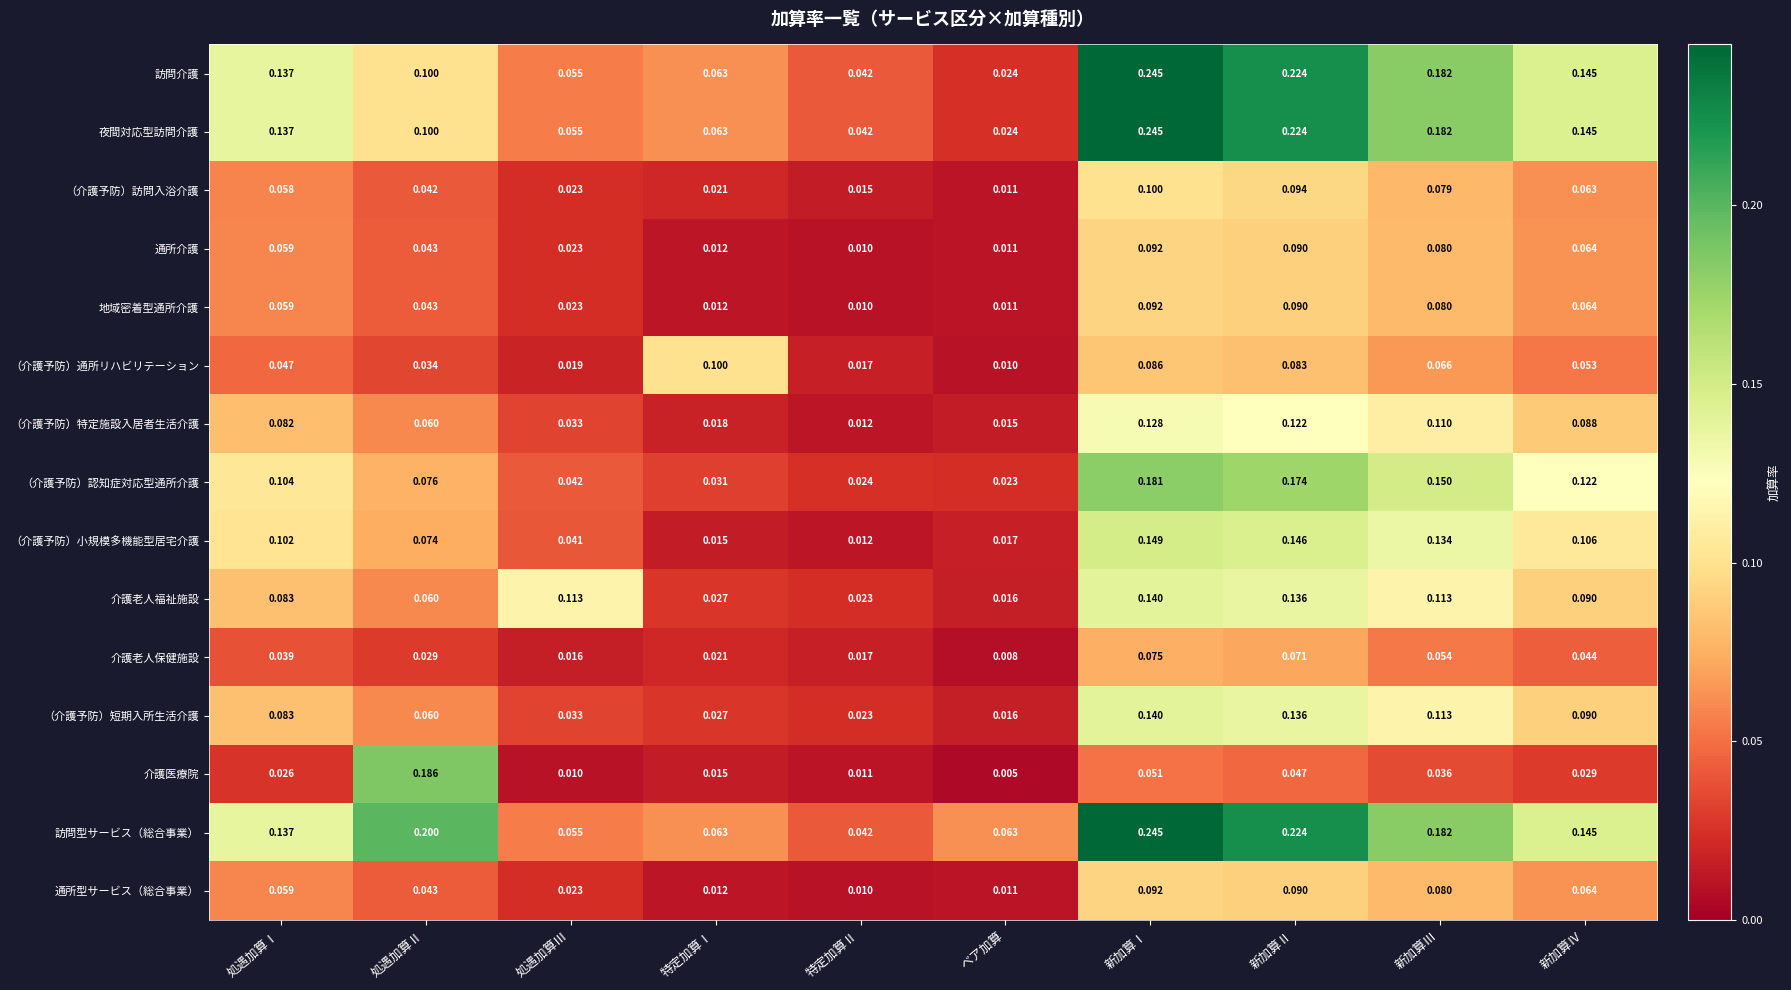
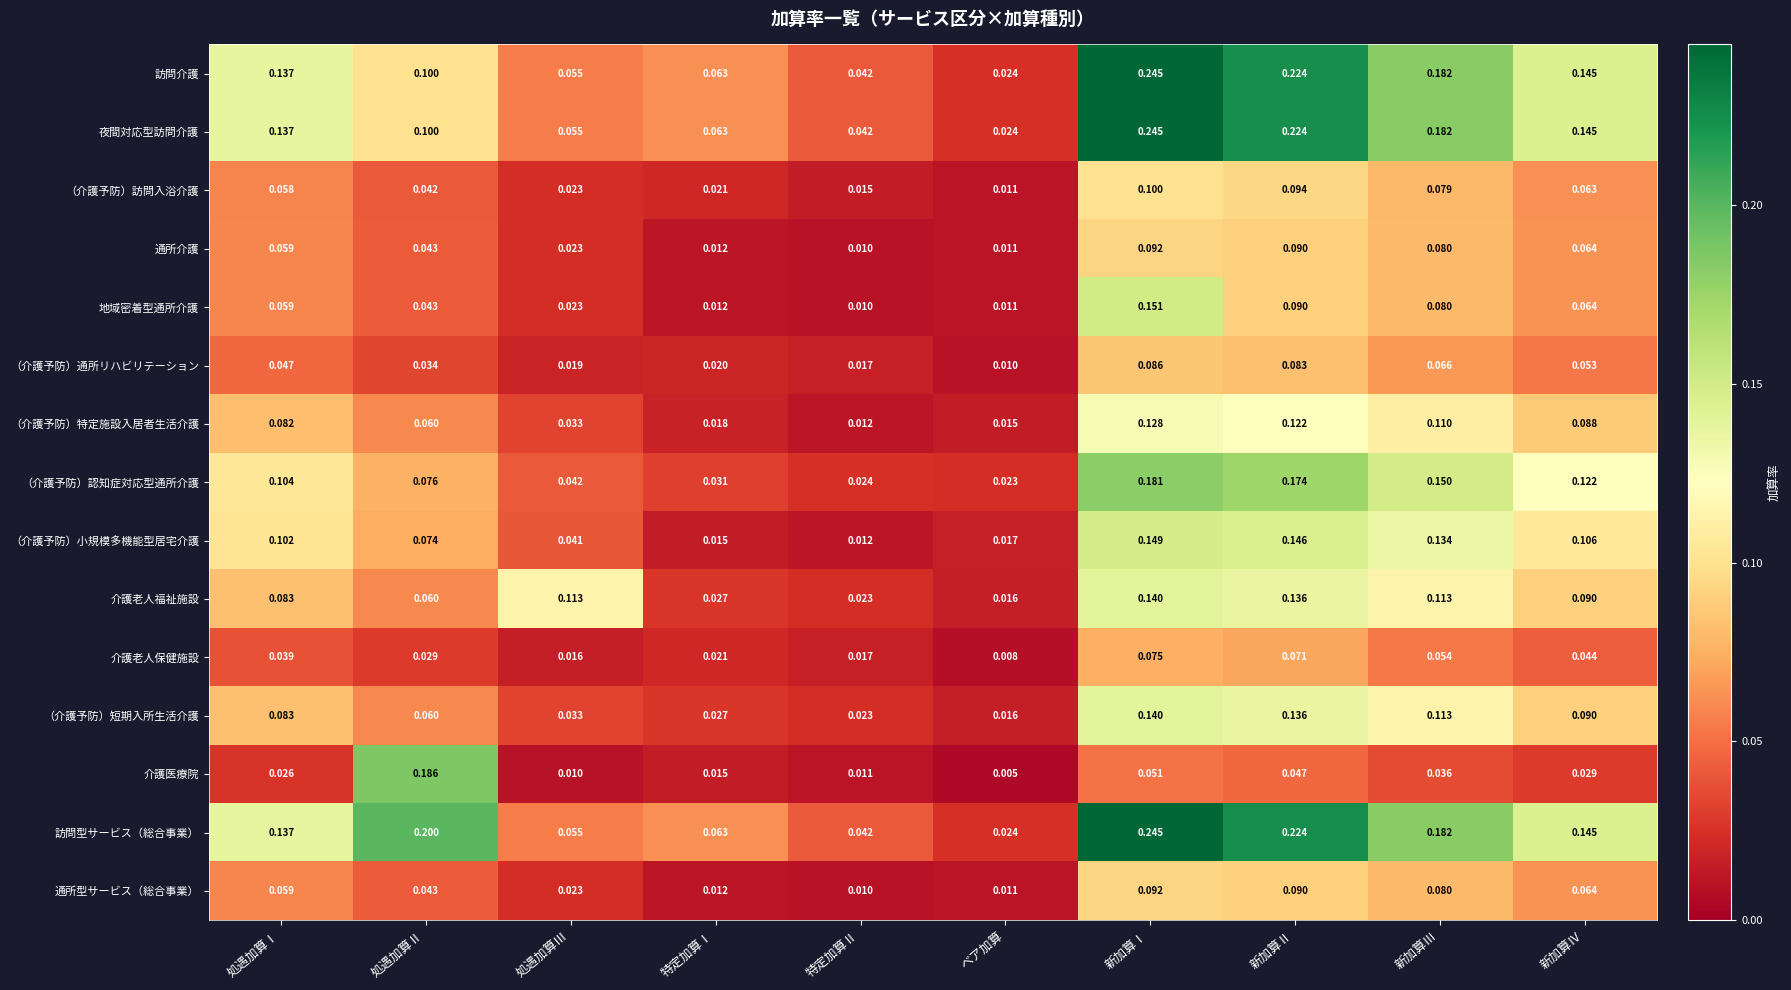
  {
    "訪問介護": {
      "処遇加算Ⅰ": 0.137,
      "処遇加算Ⅱ": 0.100,
      "処遇加算Ⅲ": 0.055,
      "特定加算Ⅰ": 0.063,
      "特定加算Ⅱ": 0.042,
      "ベア加算": 0.024,
      "新加算Ⅰ": 0.245,
      "新加算Ⅱ": 0.224,
      "新加算Ⅲ": 0.182,
      "新加算Ⅳ": 0.145
    },
    "夜間対応型訪問介護": {
      "処遇加算Ⅰ": 0.137,
      "処遇加算Ⅱ": 0.100,
      "処遇加算Ⅲ": 0.055,
      "特定加算Ⅰ": 0.063,
      "特定加算Ⅱ": 0.042,
      "ベア加算": 0.024,
      "新加算Ⅰ": 0.245,
      "新加算Ⅱ": 0.224,
      "新加算Ⅲ": 0.182,
      "新加算Ⅳ": 0.145
    },
    "（介護予防）訪問入浴介護": {
      "処遇加算Ⅰ": 0.058,
      "処遇加算Ⅱ": 0.042,
      "処遇加算Ⅲ": 0.023,
      "特定加算Ⅰ": 0.021,
      "特定加算Ⅱ": 0.015,
      "ベア加算": 0.011,
      "新加算Ⅰ": 0.100,
      "新加算Ⅱ": 0.094,
      "新加算Ⅲ": 0.079,
      "新加算Ⅳ": 0.063
    },
    "通所介護": {
      "処遇加算Ⅰ": 0.059,
      "処遇加算Ⅱ": 0.043,
      "処遇加算Ⅲ": 0.023,
      "特定加算Ⅰ": 0.012,
      "特定加算Ⅱ": 0.010,
      "ベア加算": 0.011,
      "新加算Ⅰ": 0.092,
      "新加算Ⅱ": 0.090,
      "新加算Ⅲ": 0.080,
      "新加算Ⅳ": 0.064
    },
    "地域密着型通所介護": {
      "処遇加算Ⅰ": 0.059,
      "処遇加算Ⅱ": 0.043,
      "処遇加算Ⅲ": 0.023,
      "特定加算Ⅰ": 0.012,
      "特定加算Ⅱ": 0.010,
      "ベア加算": 0.011,
-     "新加算Ⅰ": 0.092,
+     "新加算Ⅰ": 0.151,
      "新加算Ⅱ": 0.090,
      "新加算Ⅲ": 0.080,
      "新加算Ⅳ": 0.064
    },
    "（介護予防）通所リハビリテーション": {
      "処遇加算Ⅰ": 0.047,
      "処遇加算Ⅱ": 0.034,
      "処遇加算Ⅲ": 0.019,
-     "特定加算Ⅰ": 0.100,
+     "特定加算Ⅰ": 0.020,
      "特定加算Ⅱ": 0.017,
      "ベア加算": 0.010,
      "新加算Ⅰ": 0.086,
      "新加算Ⅱ": 0.083,
      "新加算Ⅲ": 0.066,
      "新加算Ⅳ": 0.053
    },
    "（介護予防）特定施設入居者生活介護": {
      "処遇加算Ⅰ": 0.082,
      "処遇加算Ⅱ": 0.060,
      "処遇加算Ⅲ": 0.033,
      "特定加算Ⅰ": 0.018,
      "特定加算Ⅱ": 0.012,
      "ベア加算": 0.015,
      "新加算Ⅰ": 0.128,
      "新加算Ⅱ": 0.122,
      "新加算Ⅲ": 0.110,
      "新加算Ⅳ": 0.088
    },
    "（介護予防）認知症対応型通所介護": {
      "処遇加算Ⅰ": 0.104,
      "処遇加算Ⅱ": 0.076,
      "処遇加算Ⅲ": 0.042,
      "特定加算Ⅰ": 0.031,
      "特定加算Ⅱ": 0.024,
      "ベア加算": 0.023,
      "新加算Ⅰ": 0.181,
      "新加算Ⅱ": 0.174,
      "新加算Ⅲ": 0.150,
      "新加算Ⅳ": 0.122
    },
    "（介護予防）小規模多機能型居宅介護": {
      "処遇加算Ⅰ": 0.102,
      "処遇加算Ⅱ": 0.074,
      "処遇加算Ⅲ": 0.041,
      "特定加算Ⅰ": 0.015,
      "特定加算Ⅱ": 0.012,
      "ベア加算": 0.017,
      "新加算Ⅰ": 0.149,
      "新加算Ⅱ": 0.146,
      "新加算Ⅲ": 0.134,
      "新加算Ⅳ": 0.106
    },
    "介護老人福祉施設": {
      "処遇加算Ⅰ": 0.083,
      "処遇加算Ⅱ": 0.060,
      "処遇加算Ⅲ": 0.113,
      "特定加算Ⅰ": 0.027,
      "特定加算Ⅱ": 0.023,
      "ベア加算": 0.016,
      "新加算Ⅰ": 0.140,
      "新加算Ⅱ": 0.136,
      "新加算Ⅲ": 0.113,
      "新加算Ⅳ": 0.090
    },
    "介護老人保健施設": {
      "処遇加算Ⅰ": 0.039,
      "処遇加算Ⅱ": 0.029,
      "処遇加算Ⅲ": 0.016,
      "特定加算Ⅰ": 0.021,
      "特定加算Ⅱ": 0.017,
      "ベア加算": 0.008,
      "新加算Ⅰ": 0.075,
      "新加算Ⅱ": 0.071,
      "新加算Ⅲ": 0.054,
      "新加算Ⅳ": 0.044
    },
    "（介護予防）短期入所生活介護": {
      "処遇加算Ⅰ": 0.083,
      "処遇加算Ⅱ": 0.060,
      "処遇加算Ⅲ": 0.033,
      "特定加算Ⅰ": 0.027,
      "特定加算Ⅱ": 0.023,
      "ベア加算": 0.016,
      "新加算Ⅰ": 0.140,
      "新加算Ⅱ": 0.136,
      "新加算Ⅲ": 0.113,
      "新加算Ⅳ": 0.090
    },
    "介護医療院": {
      "処遇加算Ⅰ": 0.026,
      "処遇加算Ⅱ": 0.186,
      "処遇加算Ⅲ": 0.010,
      "特定加算Ⅰ": 0.015,
      "特定加算Ⅱ": 0.011,
      "ベア加算": 0.005,
      "新加算Ⅰ": 0.051,
      "新加算Ⅱ": 0.047,
      "新加算Ⅲ": 0.036,
      "新加算Ⅳ": 0.029
    },
    "訪問型サービス（総合事業）": {
      "処遇加算Ⅰ": 0.137,
      "処遇加算Ⅱ": 0.200,
      "処遇加算Ⅲ": 0.055,
      "特定加算Ⅰ": 0.063,
      "特定加算Ⅱ": 0.042,
-     "ベア加算": 0.063,
+     "ベア加算": 0.024,
      "新加算Ⅰ": 0.245,
      "新加算Ⅱ": 0.224,
      "新加算Ⅲ": 0.182,
      "新加算Ⅳ": 0.145
    },
    "通所型サービス（総合事業）": {
      "処遇加算Ⅰ": 0.059,
      "処遇加算Ⅱ": 0.043,
      "処遇加算Ⅲ": 0.023,
      "特定加算Ⅰ": 0.012,
      "特定加算Ⅱ": 0.010,
      "ベア加算": 0.011,
      "新加算Ⅰ": 0.092,
      "新加算Ⅱ": 0.090,
      "新加算Ⅲ": 0.080,
      "新加算Ⅳ": 0.064
    }
  }
